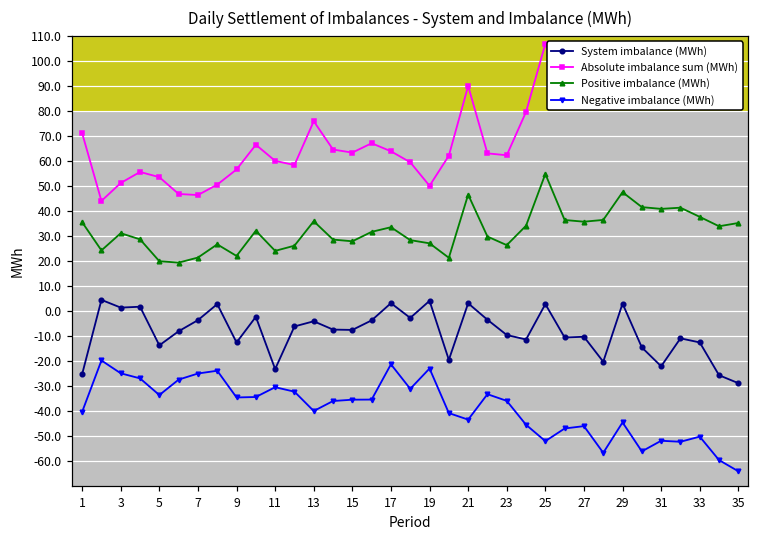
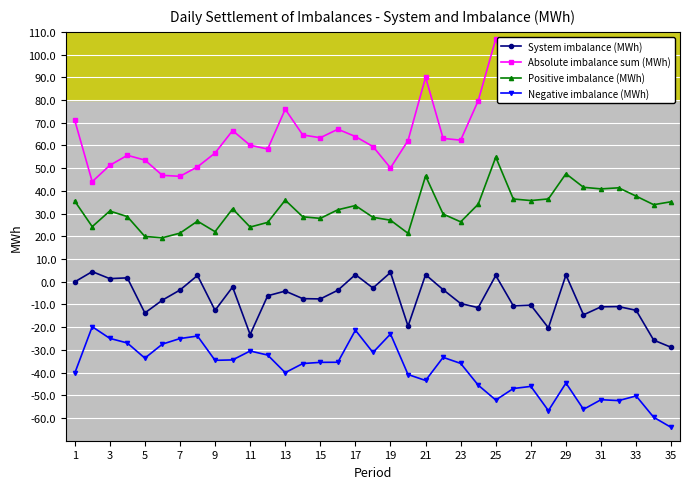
  {
    "System imbalance (MWh)": {
-     "1": -25,
+     "1": 0,
      "3": 1,
      "5": -14,
      "7": -4,
      "9": -13,
      "11": -23,
      "13": -4,
      "15": -8,
      "17": 3,
      "19": 4,
      "21": 3,
      "23": -10,
      "25": 3,
      "27": -10,
      "29": 3,
-     "31": -22,
+     "31": -11,
      "33": -13,
      "35": -29
    },
    "Absolute imbalance sum (MWh)": {
      "1": 71,
      "3": 51,
      "5": 54,
      "7": 46,
      "9": 57,
      "11": 60,
      "13": 76,
      "15": 63,
      "17": 64,
      "19": 50,
      "21": 90,
      "23": 62,
      "25": 107
    },
    "Positive imbalance (MWh)": {
      "1": 36,
      "3": 31,
      "5": 20,
      "7": 21,
      "9": 22,
      "11": 24,
      "13": 36,
      "15": 28,
      "17": 34,
      "19": 27,
      "21": 47,
      "23": 26,
      "25": 55,
      "27": 36,
      "29": 48,
      "31": 41,
      "33": 38,
      "35": 35
    },
    "Negative imbalance (MWh)": {
      "1": -40,
      "3": -25,
      "5": -34,
      "7": -25,
      "9": -35,
      "11": -31,
      "13": -40,
      "15": -35,
      "17": -21,
      "19": -23,
      "21": -43,
      "23": -36,
      "25": -52,
      "27": -46,
      "29": -45,
      "31": -52,
      "33": -50,
      "35": -64
    }
  }
